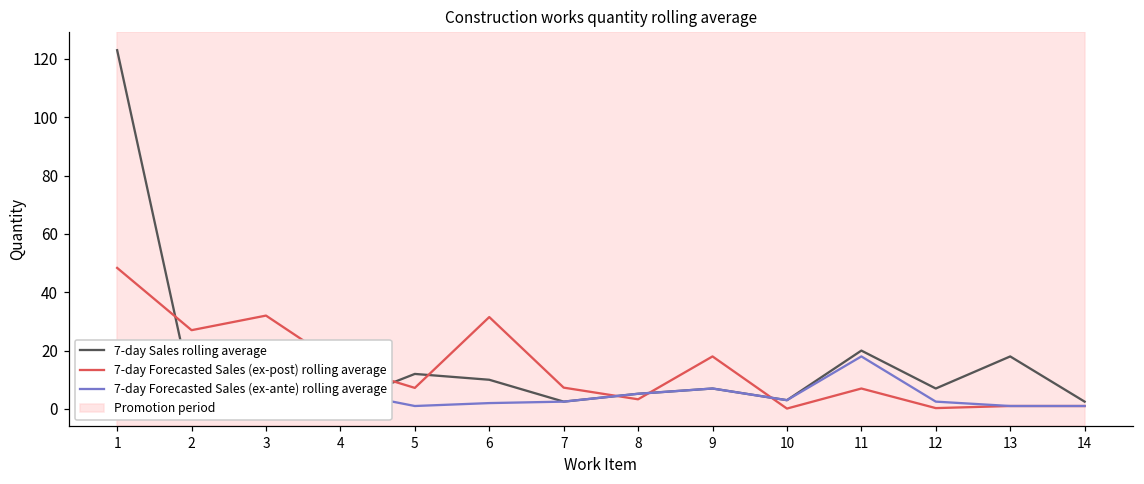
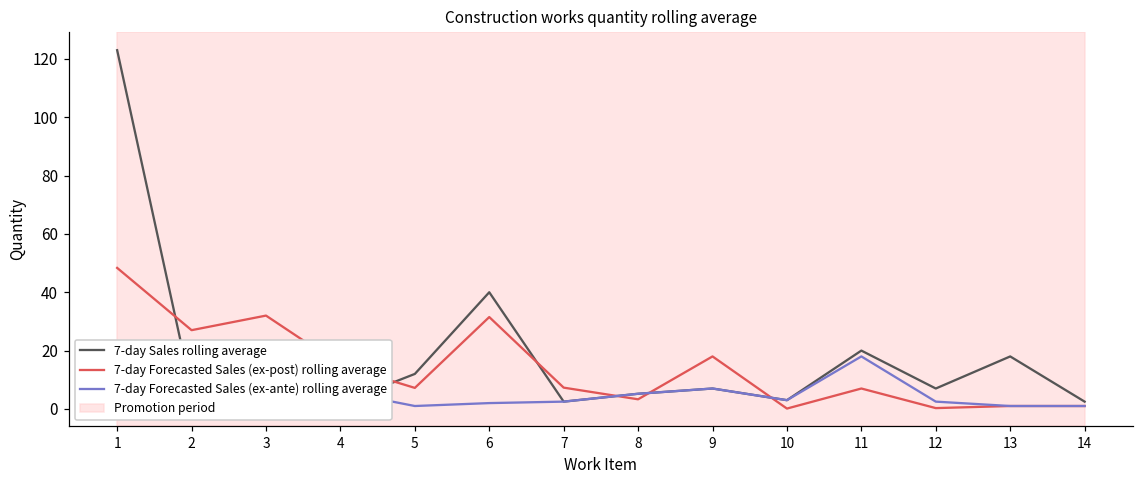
  {
    "7-day Sales rolling average": {
      "1": 123,
      "5": 12,
-     "6": 10,
+     "6": 40,
      "11": 20,
      "12": 7,
      "13": 18,
      "14": 3
    },
    "7-day Forecasted Sales (ex-post) rolling average": {
      "1": 48,
      "2": 27,
      "3": 32,
      "5": 7,
      "6": 32,
      "7": 7,
      "8": 3,
      "9": 18,
      "10": 0,
      "11": 7,
      "12": 0
    },
    "7-day Forecasted Sales (ex-ante) rolling average": {
      "5": 1,
      "6": 2,
      "11": 18,
      "12": 3
    }
  }
